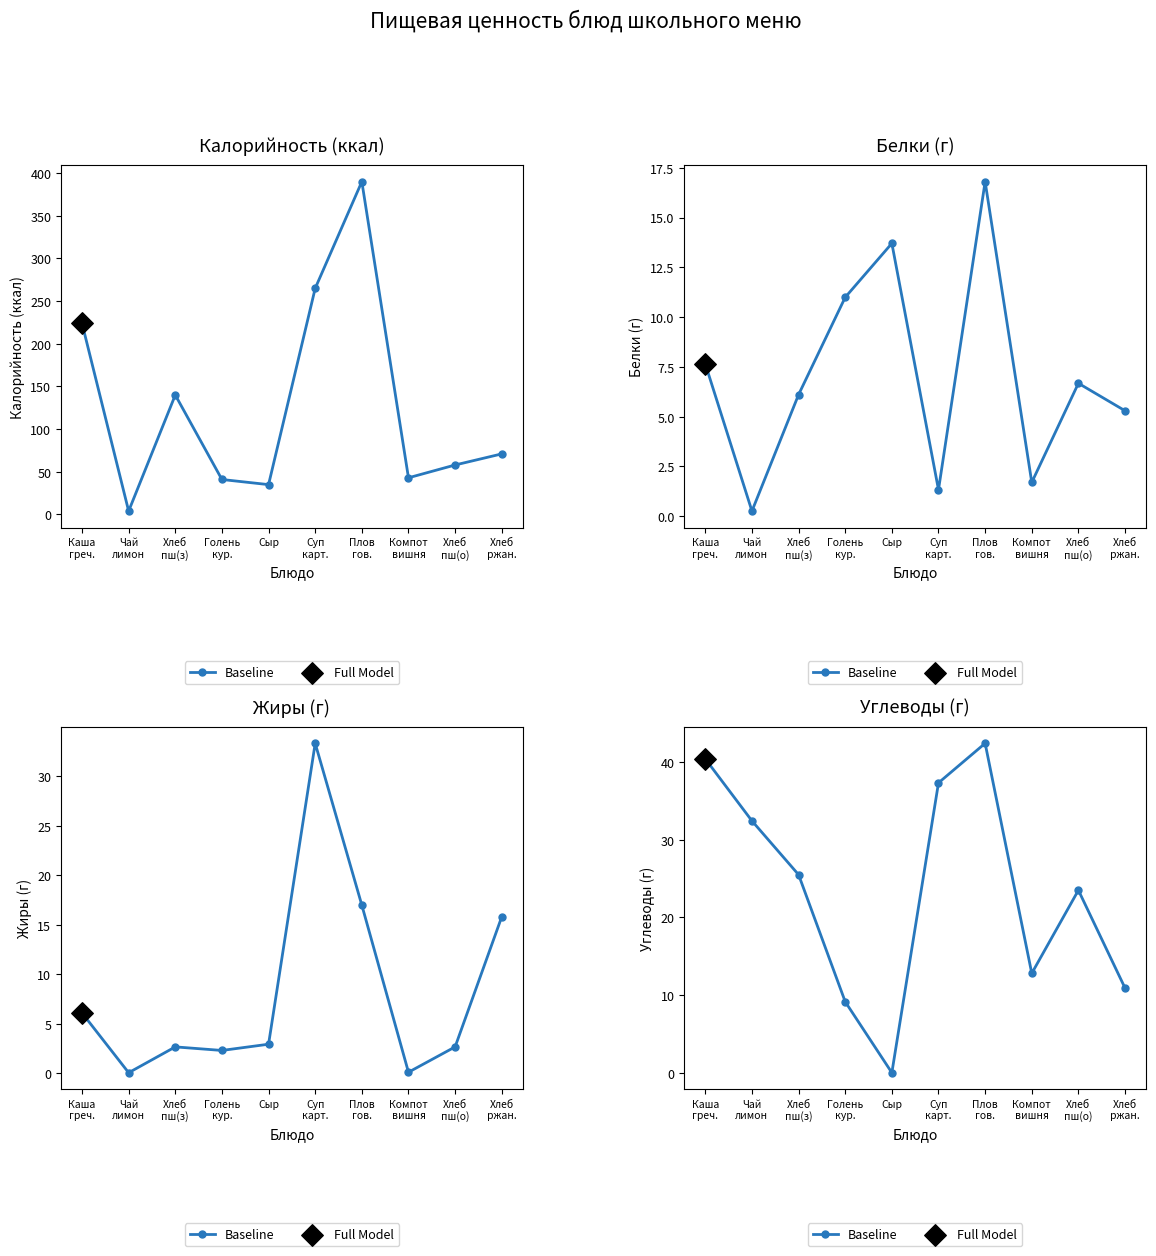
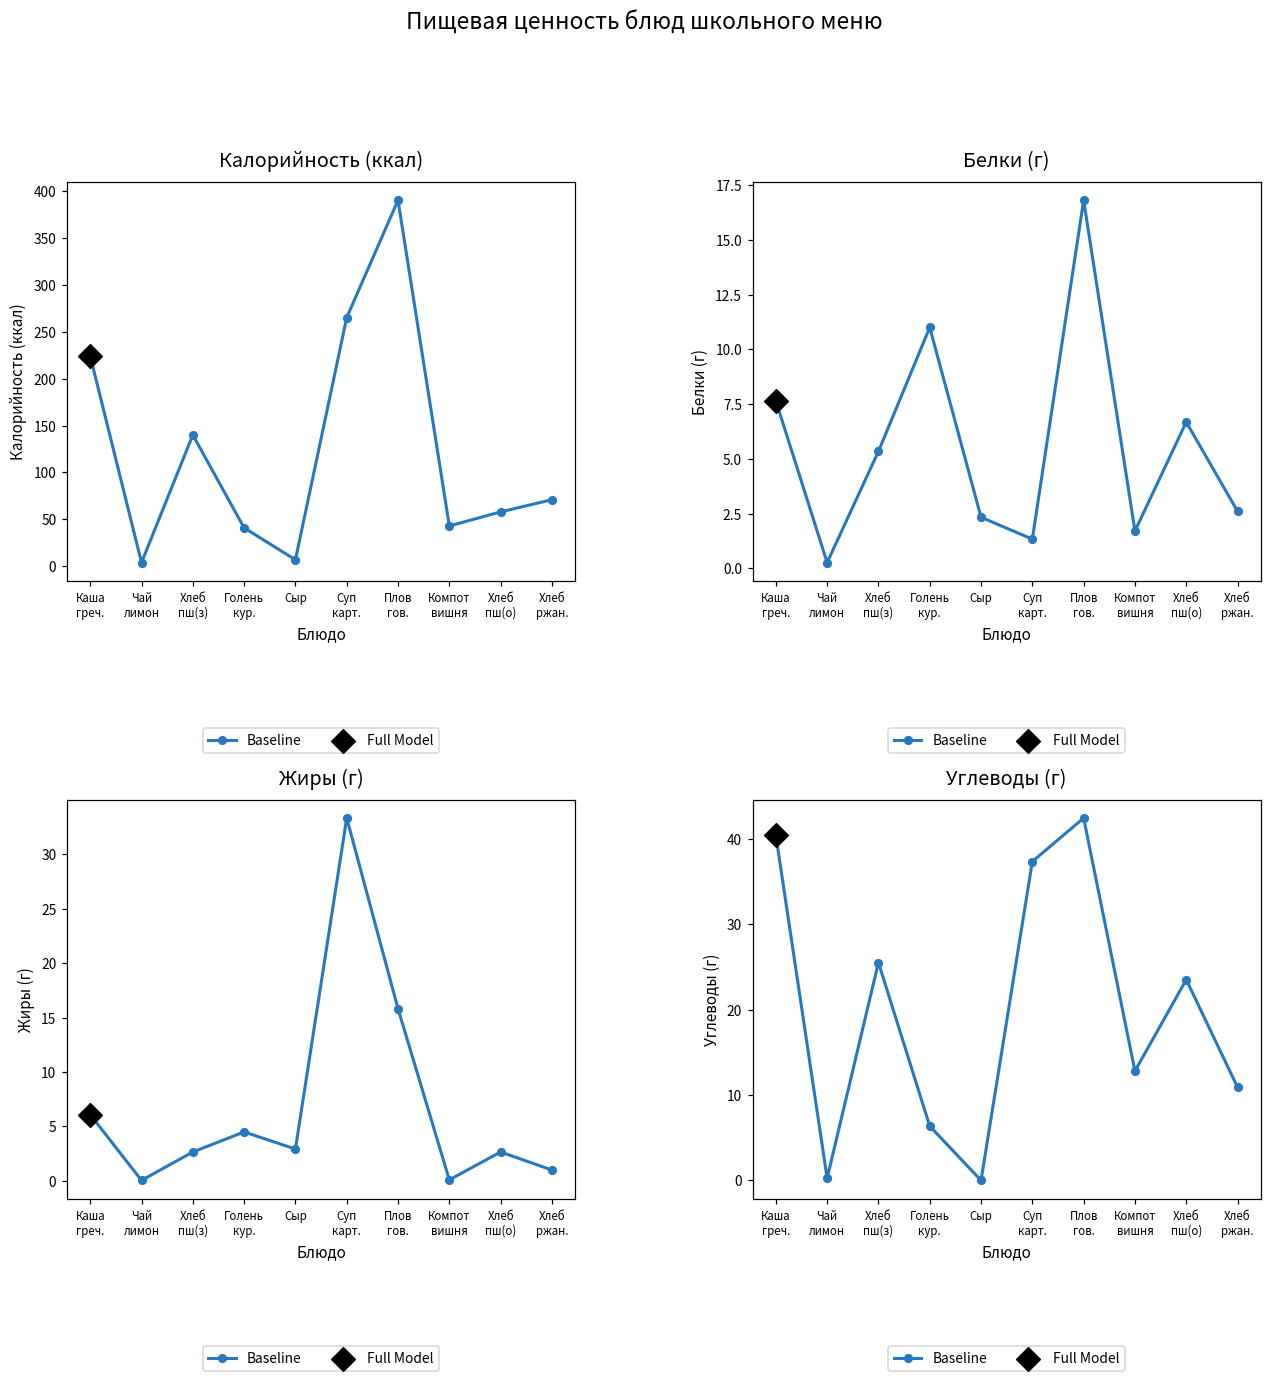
  {
    "Калорийность (ккал)": {
      "Baseline": {
        "Чай лимон": 0,
        "Хлеб пш(з)": 140,
        "Голень кур.": 40,
-       "Сыр": 40,
+       "Сыр": 10,
        "Суп карт.": 270,
        "Плов гов.": 390,
        "Компот вишня": 40,
        "Хлеб пш(о)": 60,
        "Хлеб ржан.": 70
      }
    },
    "Белки (г)": {
      "Baseline": {
        "Чай лимон": 0.3,
-       "Хлеб пш(з)": 6.1,
+       "Хлеб пш(з)": 5.3,
        "Голень кур.": 11.0,
-       "Сыр": 13.7,
+       "Сыр": 2.3,
        "Суп карт.": 1.3,
        "Плов гов.": 16.8,
        "Компот вишня": 1.7,
        "Хлеб пш(о)": 6.7,
-       "Хлеб ржан.": 5.3
+       "Хлеб ржан.": 2.6
      }
    },
    "Жиры (г)": {
      "Baseline": {
        "Чай лимон": 0,
        "Хлеб пш(з)": 3,
-       "Голень кур.": 2,
+       "Голень кур.": 5,
        "Сыр": 3,
        "Суп карт.": 33,
-       "Плов гов.": 17,
+       "Плов гов.": 16,
        "Компот вишня": 0,
        "Хлеб пш(о)": 3,
-       "Хлеб ржан.": 16
+       "Хлеб ржан.": 1
      }
    },
    "Углеводы (г)": {
      "Baseline": {
-       "Чай лимон": 32,
+       "Чай лимон": 0,
        "Хлеб пш(з)": 26,
-       "Голень кур.": 9,
+       "Голень кур.": 6,
        "Сыр": 0,
        "Суп карт.": 37,
        "Плов гов.": 42,
        "Компот вишня": 13,
        "Хлеб пш(о)": 24,
        "Хлеб ржан.": 11
      }
    }
  }
